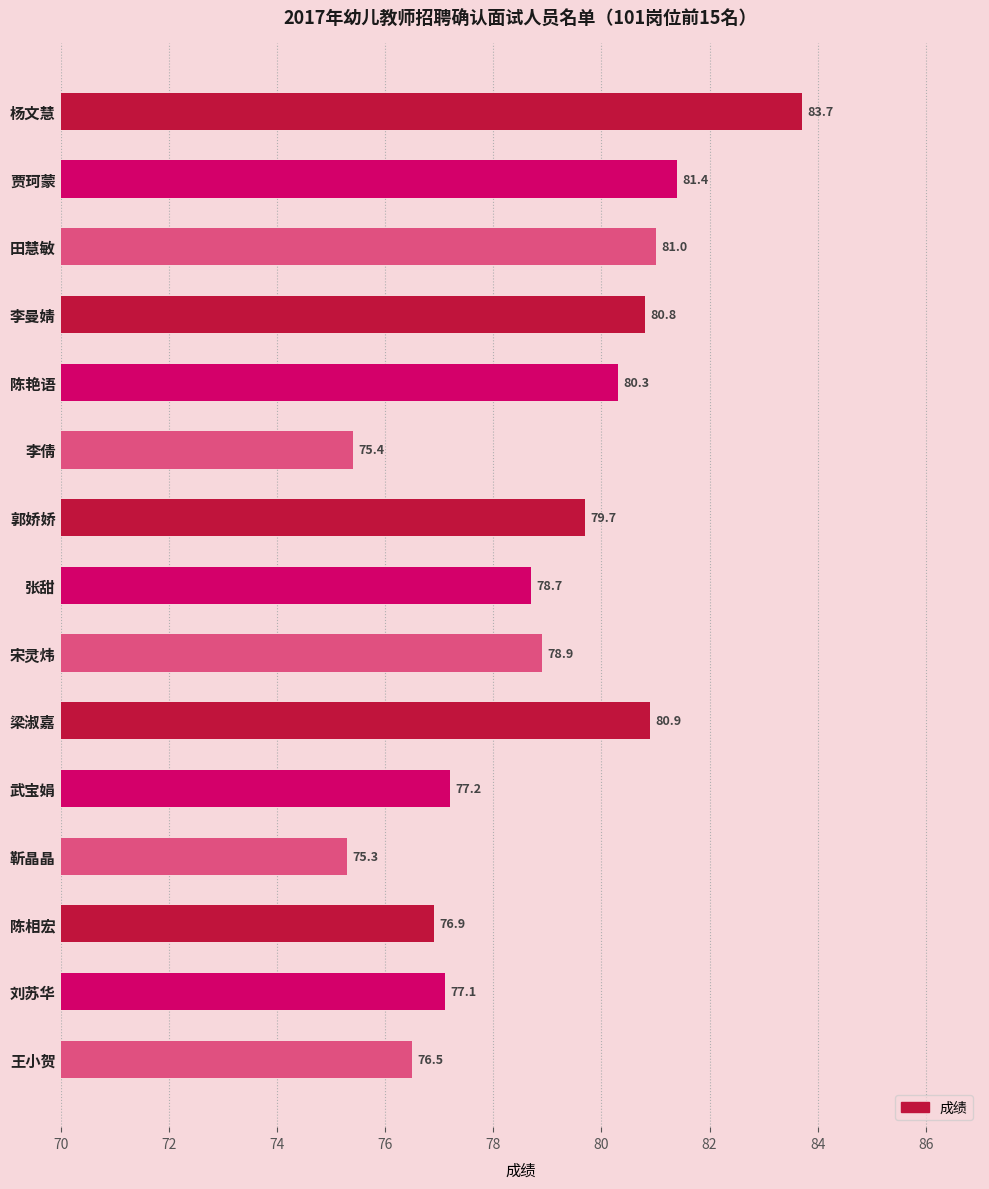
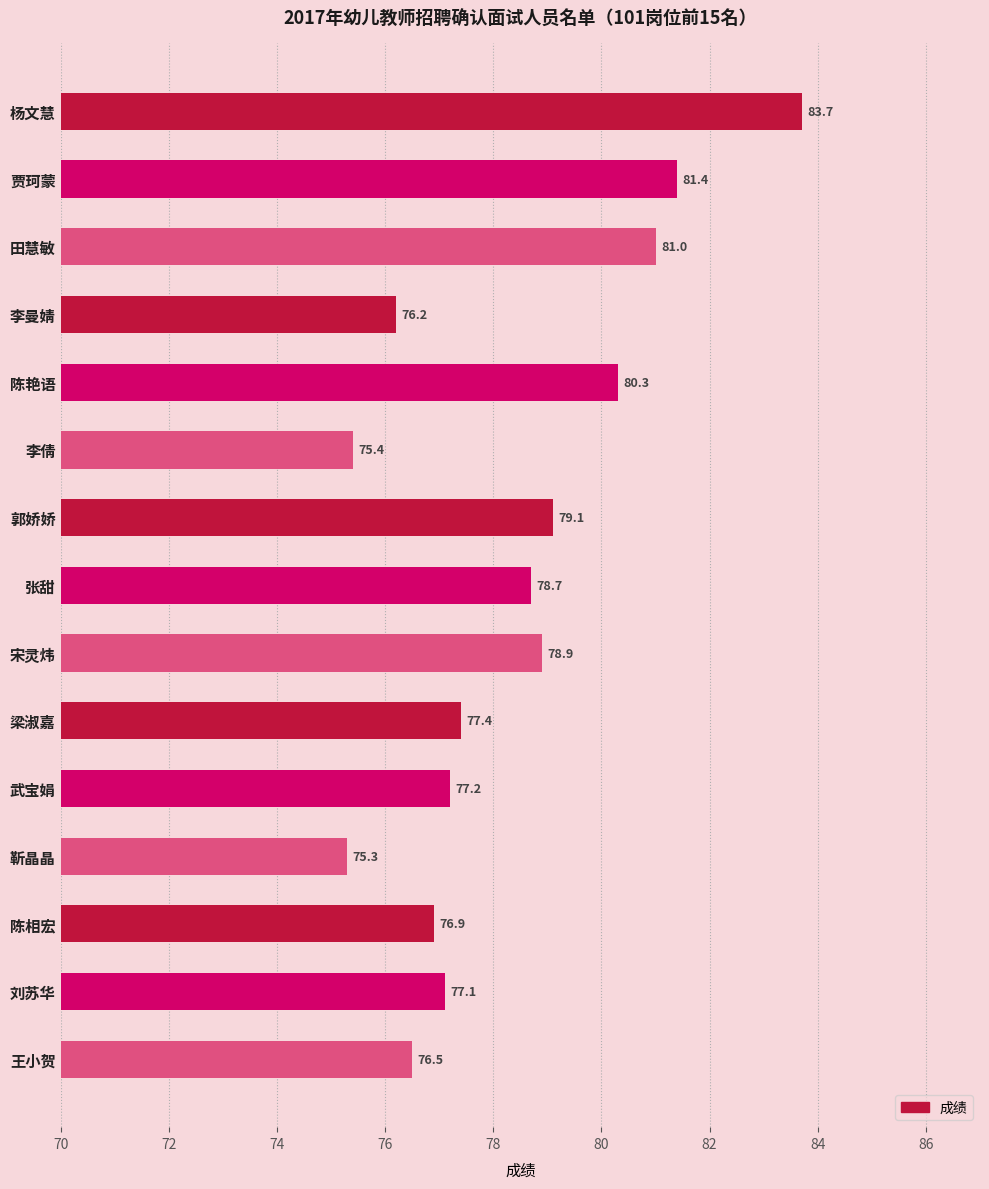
  {
    "杨文慧": 83.7,
    "贾珂蒙": 81.4,
    "田慧敏": 81.0,
-   "李曼婧": 80.8,
+   "李曼婧": 76.2,
    "陈艳语": 80.3,
    "李倩": 75.4,
-   "郭娇娇": 79.7,
+   "郭娇娇": 79.1,
    "张甜": 78.7,
    "宋灵炜": 78.9,
-   "梁淑嘉": 80.9,
+   "梁淑嘉": 77.4,
    "武宝娟": 77.2,
    "靳晶晶": 75.3,
    "陈相宏": 76.9,
    "刘苏华": 77.1,
    "王小贺": 76.5
  }
